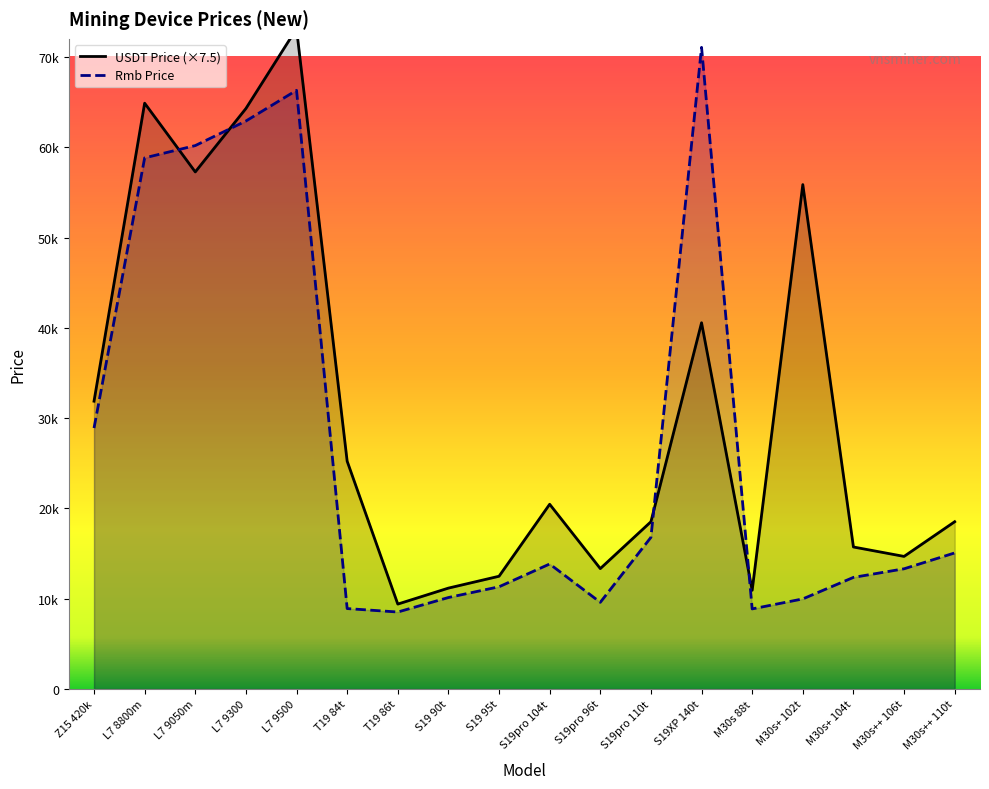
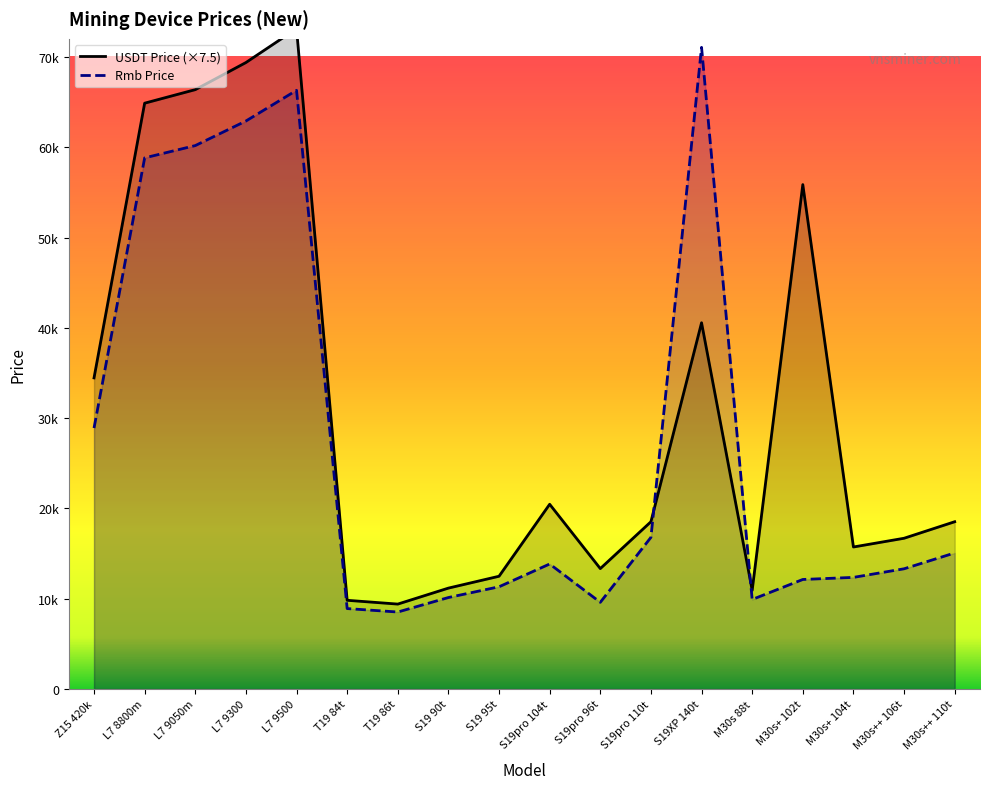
  {
    "USDT Price (×7.5)": {
-     "Z15 420k": 32000,
+     "Z15 420k": 34000,
      "L7 8800m": 65000,
-     "L7 9050m": 57000,
-     "L7 9300": 64000,
-     "T19 84t": 25000,
+     "L7 9050m": 66000,
+     "L7 9300": 69000,
+     "T19 84t": 10000,
      "T19 86t": 9000,
      "S19 90t": 11000,
      "S19 95t": 12000,
      "S19pro 104t": 20000,
      "S19pro 96t": 13000,
      "S19pro 110t": 19000,
      "S19XP 140t": 41000,
      "M30s 88t": 11000,
      "M30s+ 102t": 56000,
      "M30s+ 104t": 16000,
-     "M30s++ 106t": 15000,
+     "M30s++ 106t": 17000,
      "M30s++ 110t": 19000
    },
    "Rmb Price": {
      "Z15 420k": 29000,
      "L7 8800m": 59000,
      "L7 9050m": 60000,
      "L7 9300": 63000,
      "L7 9500": 66000,
      "T19 84t": 9000,
      "T19 86t": 9000,
      "S19 90t": 10000,
      "S19 95t": 11000,
      "S19pro 104t": 14000,
      "S19pro 96t": 10000,
      "S19pro 110t": 17000,
      "S19XP 140t": 71000,
-     "M30s 88t": 9000,
-     "M30s+ 102t": 10000,
+     "M30s 88t": 10000,
+     "M30s+ 102t": 12000,
      "M30s+ 104t": 12000,
      "M30s++ 106t": 13000,
      "M30s++ 110t": 15000
    }
  }
